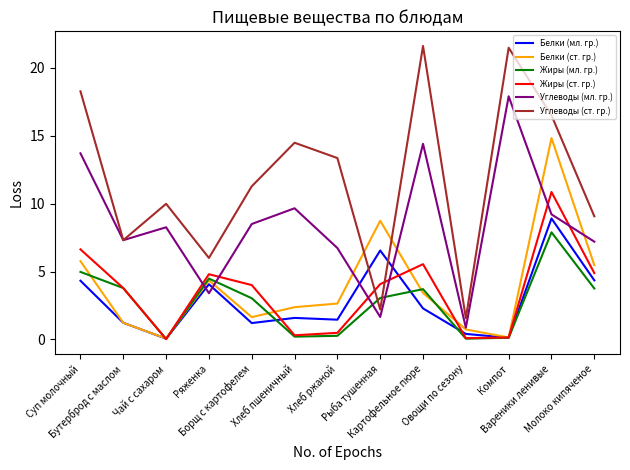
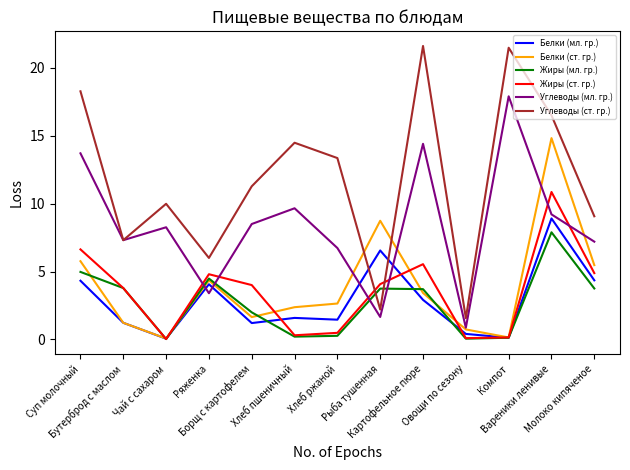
  {
    "Белки (мл. гр.)": {
      "Суп молочный": 4.3,
      "Ряженка": 4.1,
      "Борщ с картофелем": 1.2,
      "Хлеб пшеничный": 1.6,
      "Хлеб ржаной": 1.5,
      "Рыба тушенная": 6.6,
-     "Картофельное пюре": 2.3,
+     "Картофельное пюре": 2.9,
      "Овощи по сезону": 0.4,
      "Вареники ленивые": 8.9,
      "Молоко кипяченое": 4.4
    },
    "Белки (ст. гр.)": {
      "Суп молочный": 5.8,
      "Борщ с картофелем": 1.6,
      "Хлеб пшеничный": 2.4,
      "Хлеб ржаной": 2.6,
      "Рыба тушенная": 8.7,
      "Картофельное пюре": 3.4,
      "Вареники ленивые": 14.8,
      "Молоко кипяченое": 5.5
    },
    "Жиры (мл. гр.)": {
      "Суп молочный": 5.0,
-     "Борщ с картофелем": 3.0,
+     "Борщ с картофелем": 2.0,
      "Хлеб ржаной": 0.3,
-     "Рыба тушенная": 3.1,
+     "Рыба тушенная": 3.7,
      "Картофельное пюре": 3.7,
      "Вареники ленивые": 7.9,
      "Молоко кипяченое": 3.8
    },
    "Жиры (ст. гр.)": {
      "Суп молочный": 6.6,
      "Ряженка": 4.8,
      "Борщ с картофелем": 4.0,
      "Хлеб ржаной": 0.5,
      "Рыба тушенная": 4.1,
      "Картофельное пюре": 5.5,
      "Вареники ленивые": 10.9,
      "Молоко кипяченое": 4.9
    },
    "Углеводы (мл. гр.)": {
      "Суп молочный": 13.7,
      "Чай с сахаром": 8.3,
      "Ряженка": 3.4,
      "Борщ с картофелем": 8.5,
      "Хлеб пшеничный": 9.7,
      "Хлеб ржаной": 6.7,
      "Рыба тушенная": 1.7,
      "Картофельное пюре": 14.4,
      "Компот": 17.9,
      "Вареники ленивые": 9.2,
      "Молоко кипяченое": 7.2
    },
    "Углеводы (ст. гр.)": {
      "Суп молочный": 18.3,
      "Чай с сахаром": 10.0,
      "Ряженка": 6.0,
      "Борщ с картофелем": 11.3,
      "Хлеб пшеничный": 14.5,
      "Хлеб ржаной": 13.4,
      "Рыба тушенная": 2.2,
      "Картофельное пюре": 21.6,
      "Овощи по сезону": 1.6,
      "Компот": 21.5,
      "Молоко кипяченое": 9.1
    }
  }
